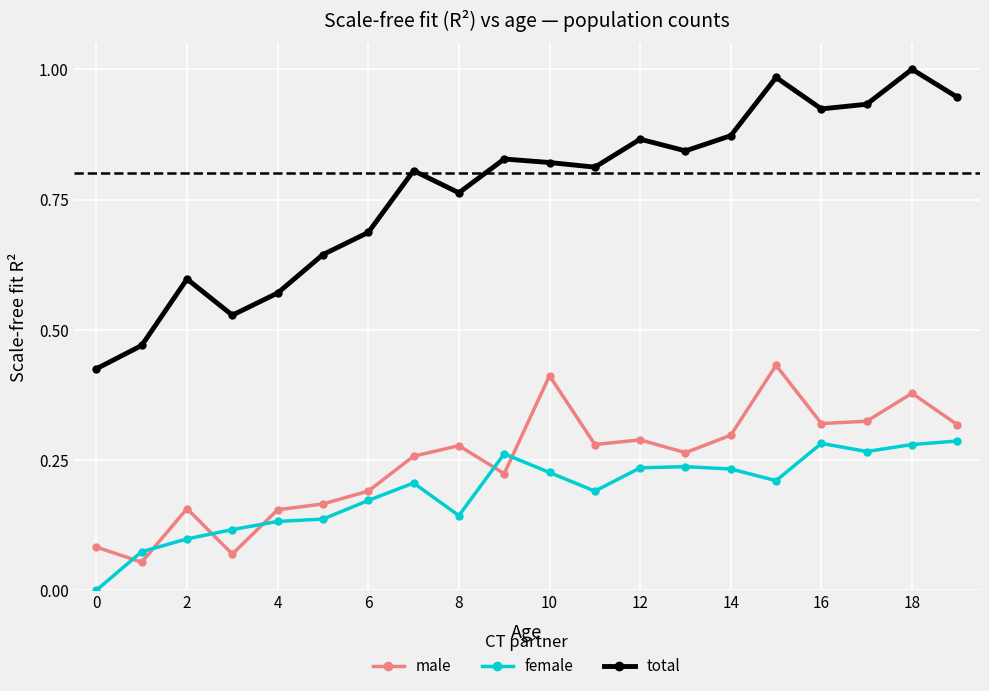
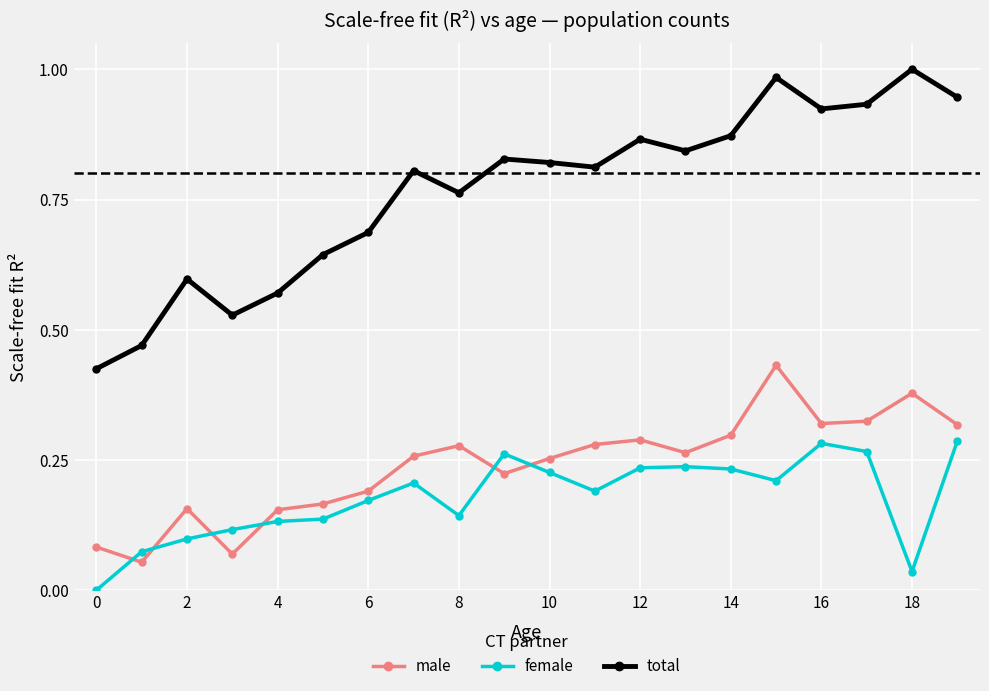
  {
    "male": {
      "0": 0.08,
      "2": 0.16,
      "4": 0.15,
      "6": 0.19,
      "8": 0.28,
-     "10": 0.41,
+     "10": 0.25,
      "12": 0.29,
      "14": 0.30,
      "16": 0.32,
      "18": 0.38
    },
    "female": {
      "0": 0.00,
      "2": 0.10,
      "4": 0.13,
      "6": 0.17,
      "8": 0.14,
      "10": 0.23,
      "12": 0.23,
      "14": 0.23,
      "16": 0.28,
-     "18": 0.28
+     "18": 0.04
    },
    "total": {
      "0": 0.43,
      "2": 0.60,
      "4": 0.57,
      "6": 0.69,
      "8": 0.76,
      "10": 0.82,
      "12": 0.87,
      "14": 0.87,
      "16": 0.92,
      "18": 1.00
    }
  }
